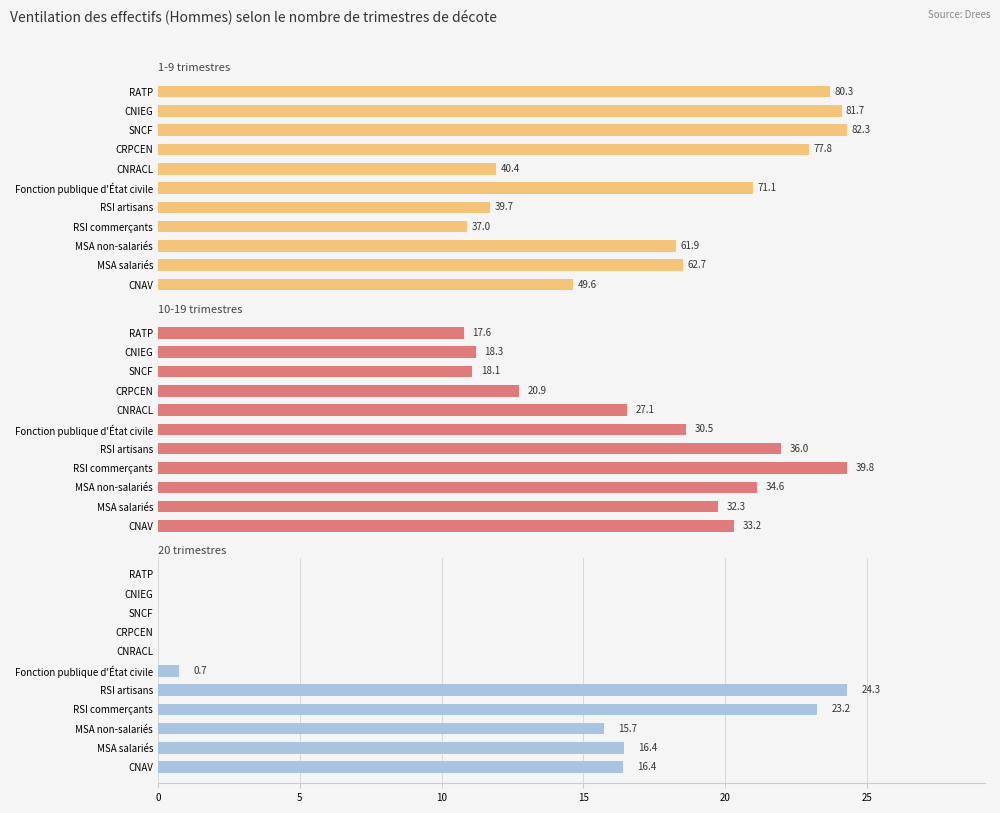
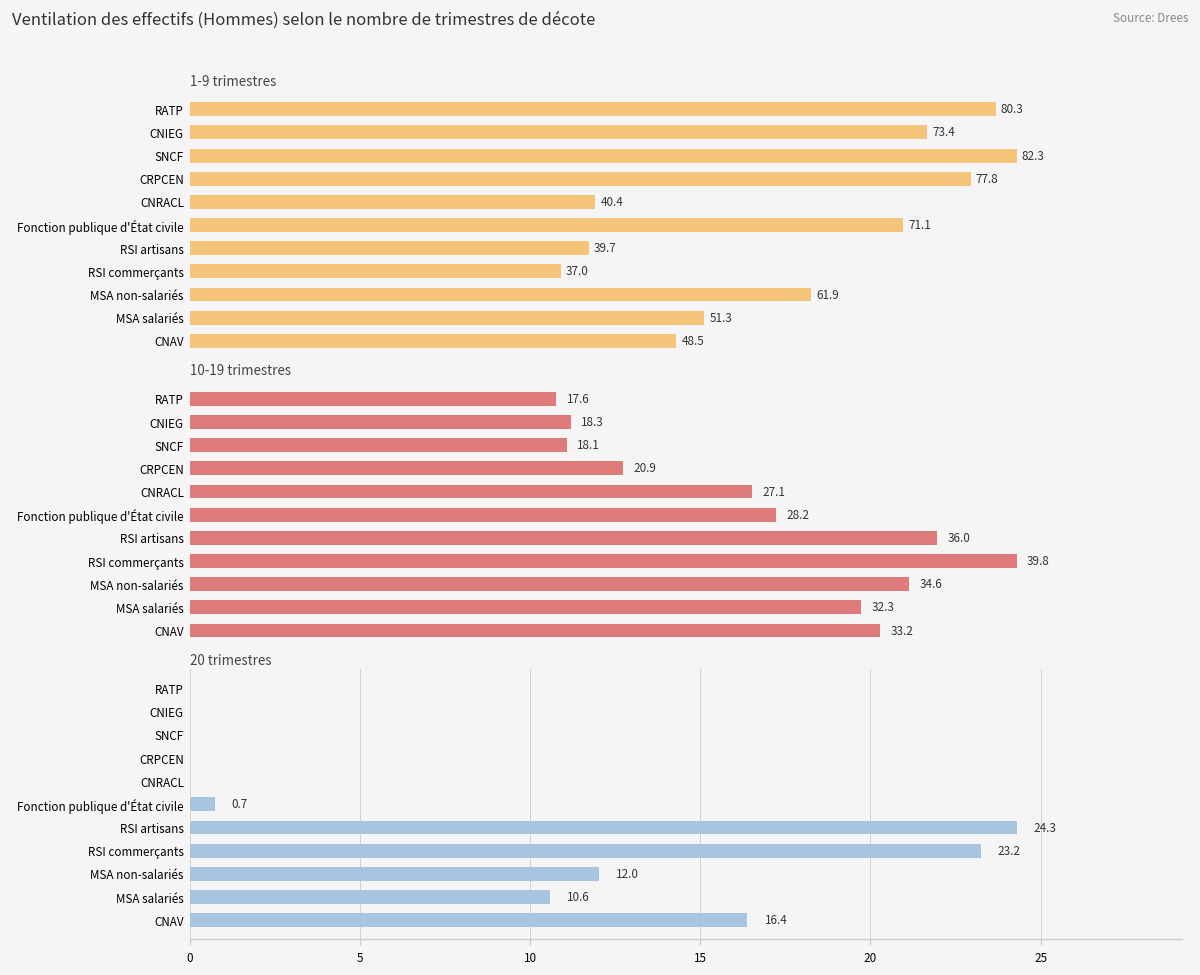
  {
    "1-9 trimestres": {
      "RATP": 80.3,
-     "CNIEG": 81.7,
+     "CNIEG": 73.4,
      "SNCF": 82.3,
      "CRPCEN": 77.8,
      "CNRACL": 40.4,
      "Fonction publique d'État civile": 71.1,
      "RSI artisans": 39.7,
      "RSI commerçants": 37.0,
      "MSA non-salariés": 61.9,
-     "MSA salariés": 62.7,
-     "CNAV": 49.6
+     "MSA salariés": 51.3,
+     "CNAV": 48.5
    },
    "10-19 trimestres": {
      "RATP": 17.6,
      "CNIEG": 18.3,
      "SNCF": 18.1,
      "CRPCEN": 20.9,
      "CNRACL": 27.1,
-     "Fonction publique d'État civile": 30.5,
+     "Fonction publique d'État civile": 28.2,
      "RSI artisans": 36.0,
      "RSI commerçants": 39.8,
      "MSA non-salariés": 34.6,
      "MSA salariés": 32.3,
      "CNAV": 33.2
    },
    "20 trimestres": {
      "Fonction publique d'État civile": 0.7,
      "RSI artisans": 24.3,
      "RSI commerçants": 23.2,
-     "MSA non-salariés": 15.7,
-     "MSA salariés": 16.4,
+     "MSA non-salariés": 12.0,
+     "MSA salariés": 10.6,
      "CNAV": 16.4
    }
  }
